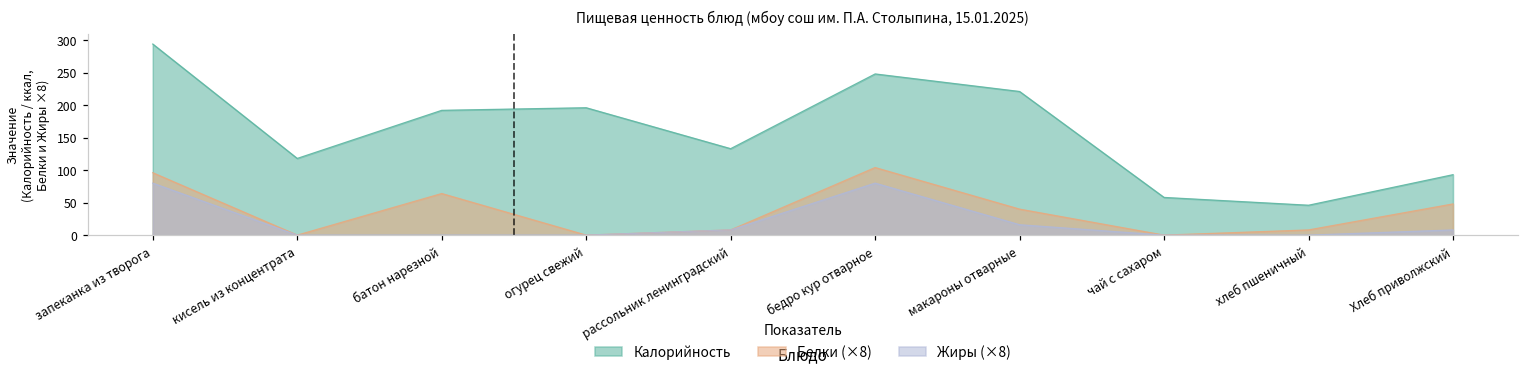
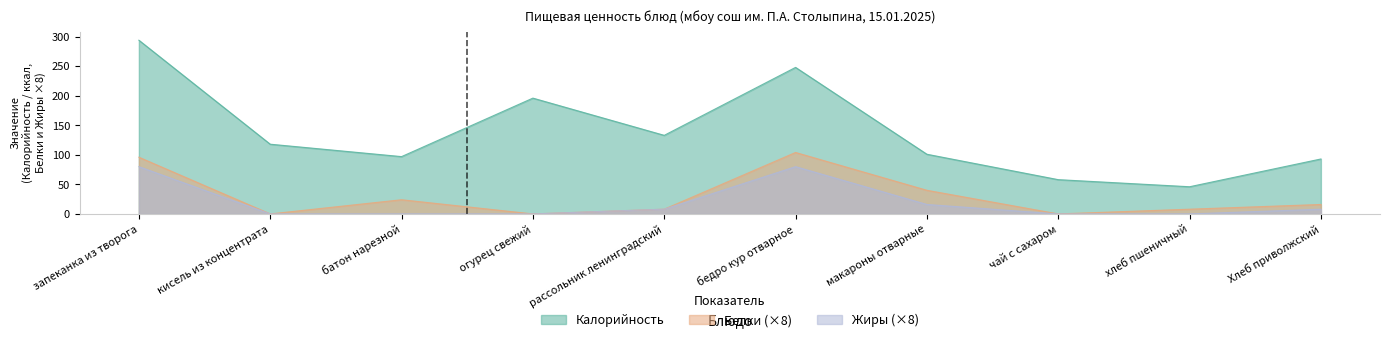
  {
    "Калорийность": {
      "запеканка из творога": 290,
      "кисель из концентрата": 120,
-     "батон нарезной": 190,
+     "батон нарезной": 100,
      "огурец свежий": 200,
      "рассольник ленинградский": 130,
      "бедро кур отварное": 250,
-     "макароны отварные": 220,
+     "макароны отварные": 100,
      "чай с сахаром": 60,
      "хлеб пшеничный": 50,
      "Хлеб приволжский": 90
    },
    "Белки (×8)": {
      "запеканка из творога": 100,
-     "батон нарезной": 60,
+     "батон нарезной": 20,
      "бедро кур отварное": 100,
      "макароны отварные": 40,
      "хлеб пшеничный": 10,
-     "Хлеб приволжский": 50
+     "Хлеб приволжский": 20
    },
    "Жиры (×8)": {
      "запеканка из творога": 80,
      "батон нарезной": 0,
      "бедро кур отварное": 80,
      "макароны отварные": 20,
      "хлеб пшеничный": 0,
      "Хлеб приволжский": 10
    }
  }
